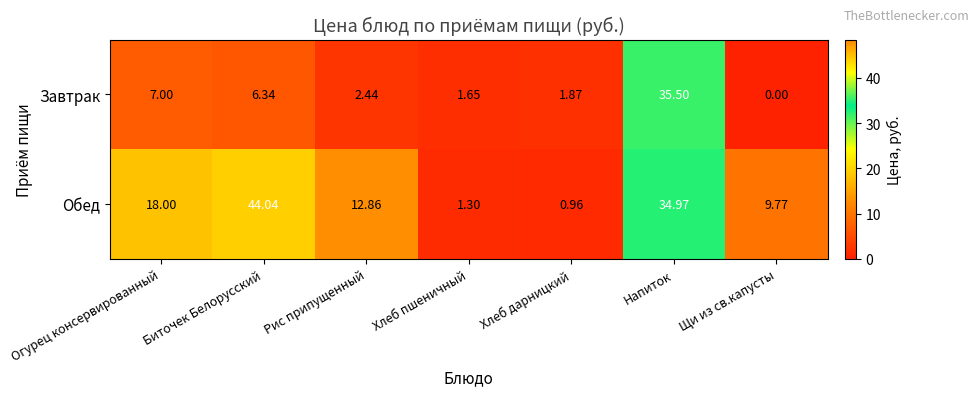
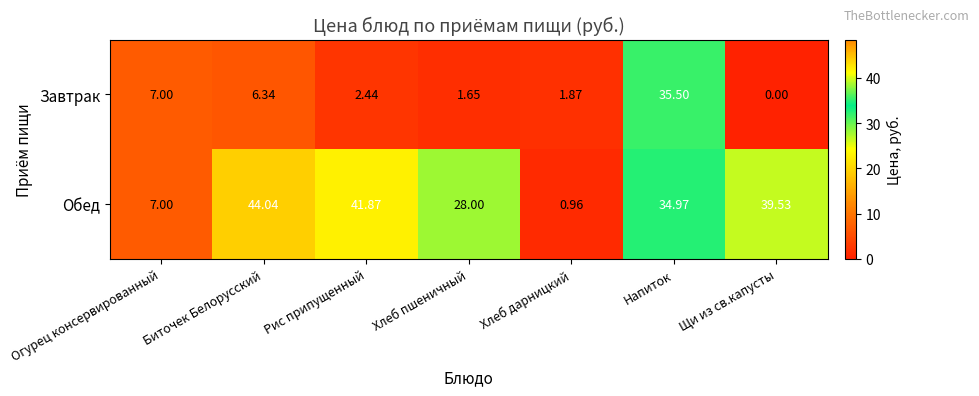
  {
    "Завтрак": {
      "Огурец консервированный": 7.00,
      "Биточек Белорусский": 6.34,
      "Рис припущенный": 2.44,
      "Хлеб пшеничный": 1.65,
      "Хлеб дарницкий": 1.87,
      "Напиток": 35.50,
      "Щи из св.капусты": 0.00
    },
    "Обед": {
-     "Огурец консервированный": 18.00,
+     "Огурец консервированный": 7.00,
      "Биточек Белорусский": 44.04,
-     "Рис припущенный": 12.86,
-     "Хлеб пшеничный": 1.30,
+     "Рис припущенный": 41.87,
+     "Хлеб пшеничный": 28.00,
      "Хлеб дарницкий": 0.96,
      "Напиток": 34.97,
-     "Щи из св.капусты": 9.77
+     "Щи из св.капусты": 39.53
    }
  }
